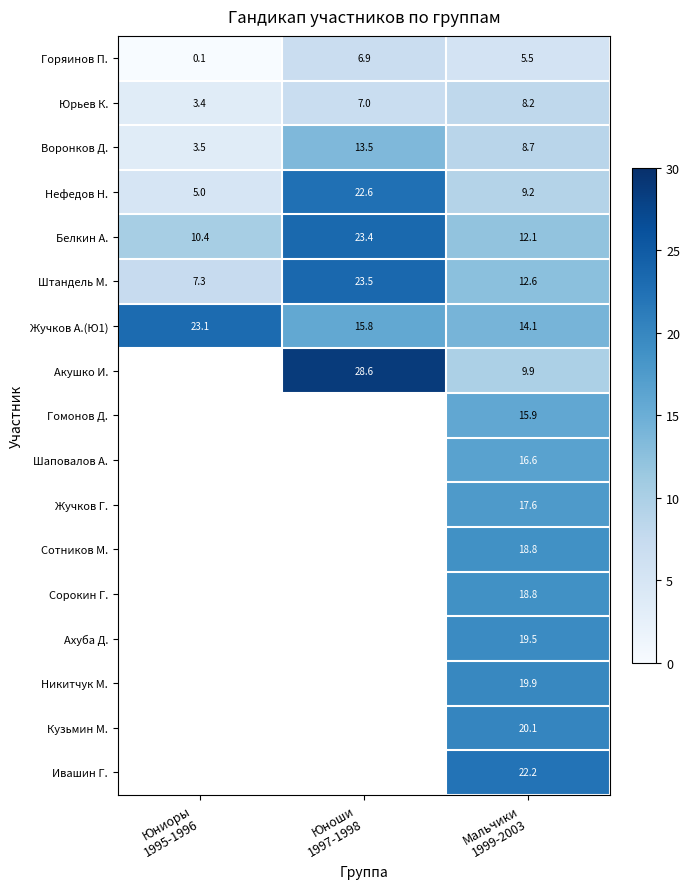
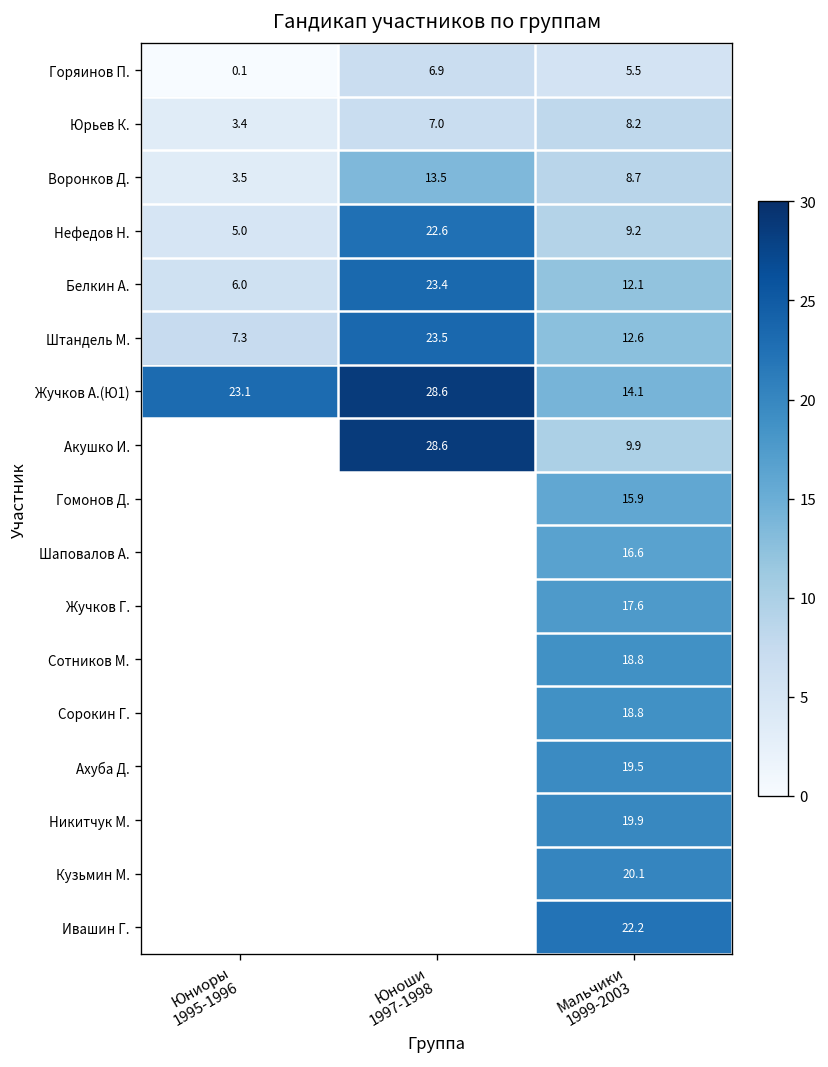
  {
    "Горяинов П.": {
      "Юниоры 1995-1996": 0.1,
      "Юноши 1997-1998": 6.9,
      "Мальчики 1999-2003": 5.5
    },
    "Юрьев К.": {
      "Юниоры 1995-1996": 3.4,
      "Юноши 1997-1998": 7.0,
      "Мальчики 1999-2003": 8.2
    },
    "Воронков Д.": {
      "Юниоры 1995-1996": 3.5,
      "Юноши 1997-1998": 13.5,
      "Мальчики 1999-2003": 8.7
    },
    "Нефедов Н.": {
      "Юниоры 1995-1996": 5.0,
      "Юноши 1997-1998": 22.6,
      "Мальчики 1999-2003": 9.2
    },
    "Белкин А.": {
-     "Юниоры 1995-1996": 10.4,
+     "Юниоры 1995-1996": 6.0,
      "Юноши 1997-1998": 23.4,
      "Мальчики 1999-2003": 12.1
    },
    "Штандель М.": {
      "Юниоры 1995-1996": 7.3,
      "Юноши 1997-1998": 23.5,
      "Мальчики 1999-2003": 12.6
    },
    "Жучков А.(Ю1)": {
      "Юниоры 1995-1996": 23.1,
-     "Юноши 1997-1998": 15.8,
+     "Юноши 1997-1998": 28.6,
      "Мальчики 1999-2003": 14.1
    },
    "Акушко И.": {
      "Юноши 1997-1998": 28.6,
      "Мальчики 1999-2003": 9.9
    },
    "Гомонов Д.": {
      "Мальчики 1999-2003": 15.9
    },
    "Шаповалов А.": {
      "Мальчики 1999-2003": 16.6
    },
    "Жучков Г.": {
      "Мальчики 1999-2003": 17.6
    },
    "Сотников М.": {
      "Мальчики 1999-2003": 18.8
    },
    "Сорокин Г.": {
      "Мальчики 1999-2003": 18.8
    },
    "Ахуба Д.": {
      "Мальчики 1999-2003": 19.5
    },
    "Никитчук М.": {
      "Мальчики 1999-2003": 19.9
    },
    "Кузьмин М.": {
      "Мальчики 1999-2003": 20.1
    },
    "Ивашин Г.": {
      "Мальчики 1999-2003": 22.2
    }
  }
